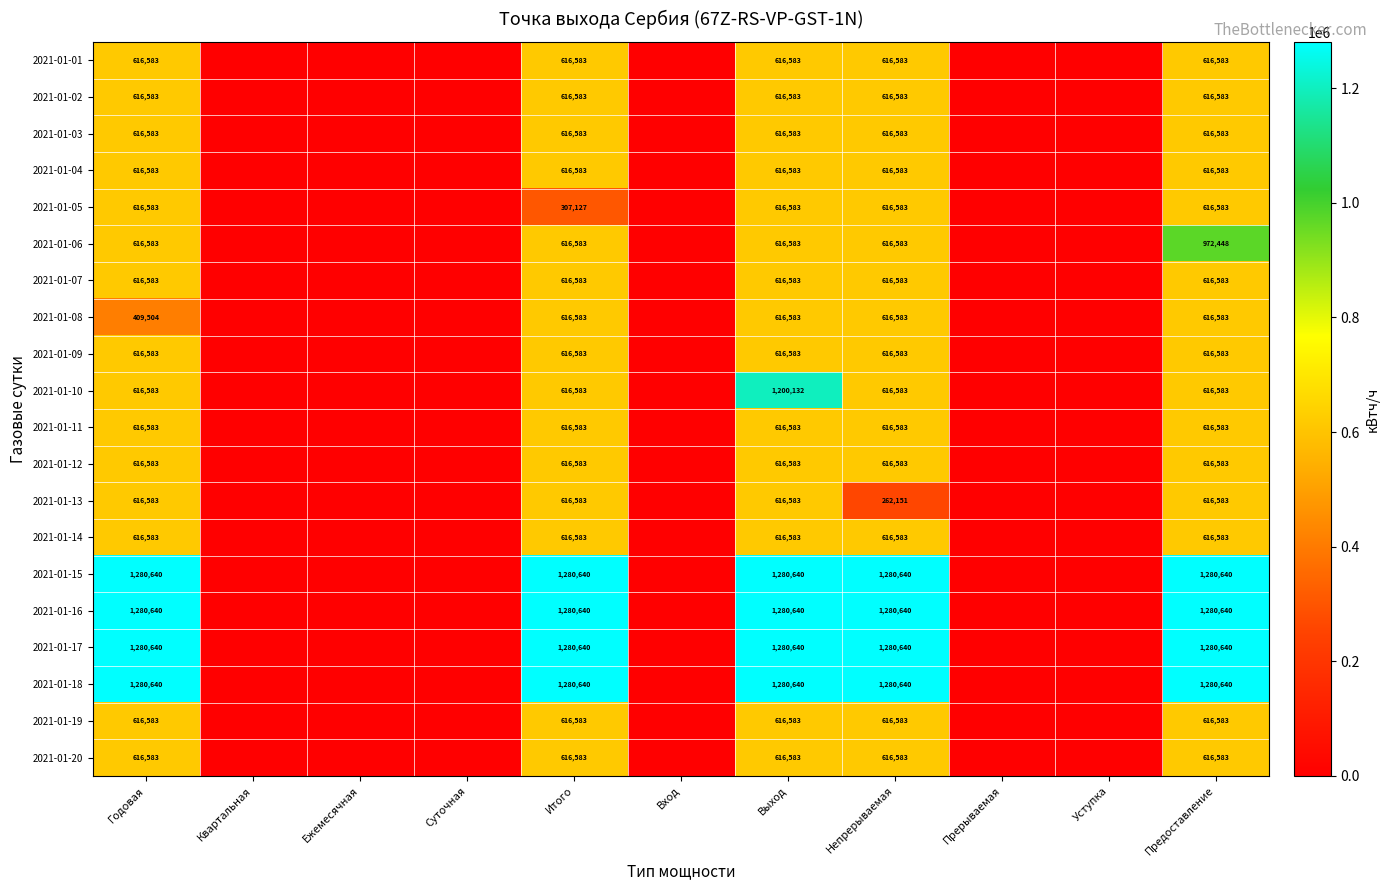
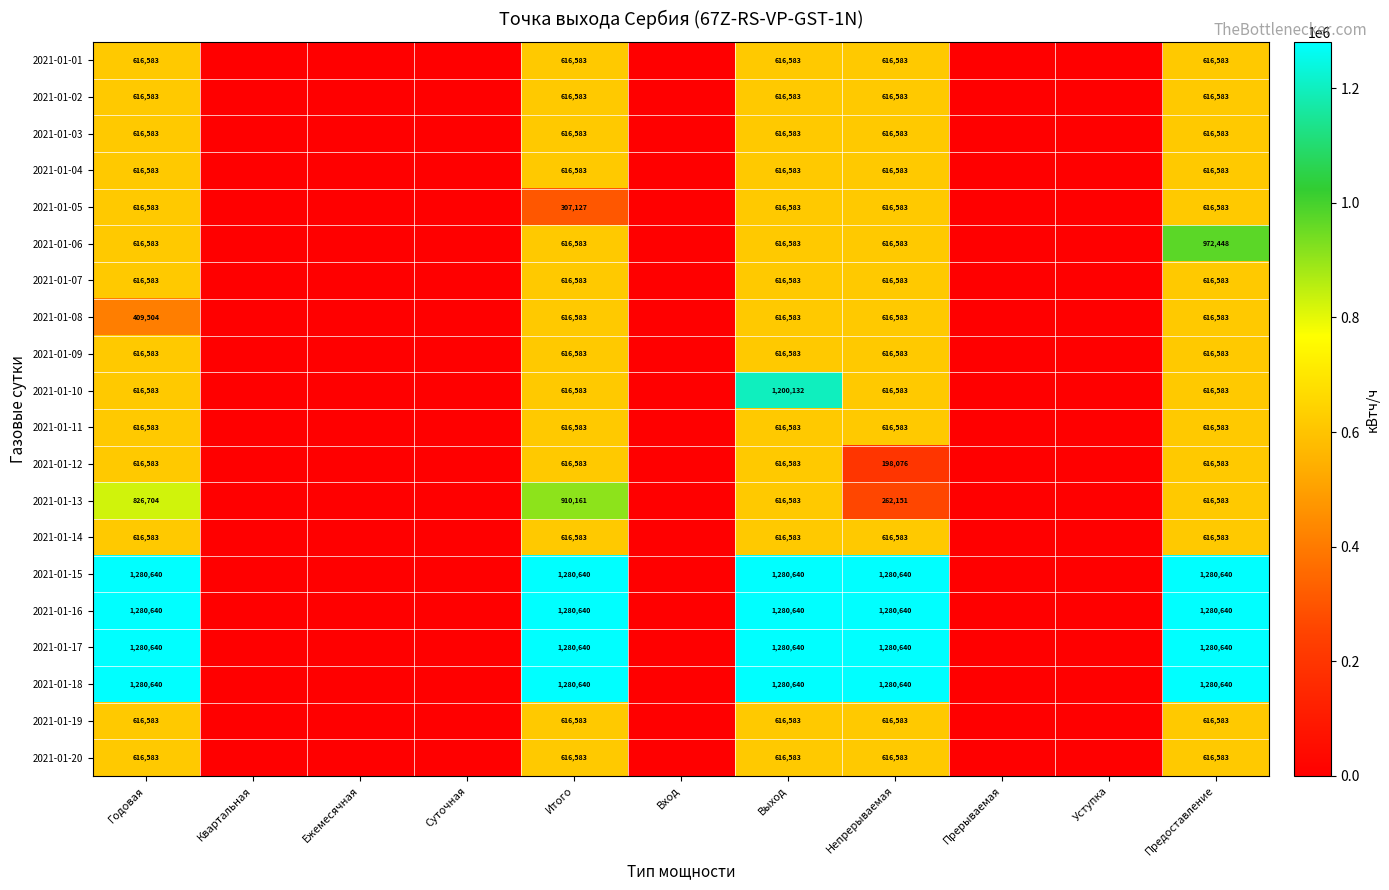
  {
    "2021-01-01": {
      "Годовая": "616,583",
      "Итого": "616,583",
      "Выход": "616,583",
      "Непрерываемая": "616,583",
      "Предоставление": "616,583"
    },
    "2021-01-02": {
      "Годовая": "616,583",
      "Итого": "616,583",
      "Выход": "616,583",
      "Непрерываемая": "616,583",
      "Предоставление": "616,583"
    },
    "2021-01-03": {
      "Годовая": "616,583",
      "Итого": "616,583",
      "Выход": "616,583",
      "Непрерываемая": "616,583",
      "Предоставление": "616,583"
    },
    "2021-01-04": {
      "Годовая": "616,583",
      "Итого": "616,583",
      "Выход": "616,583",
      "Непрерываемая": "616,583",
      "Предоставление": "616,583"
    },
    "2021-01-05": {
      "Годовая": "616,583",
      "Итого": "307,127",
      "Выход": "616,583",
      "Непрерываемая": "616,583",
      "Предоставление": "616,583"
    },
    "2021-01-06": {
      "Годовая": "616,583",
      "Итого": "616,583",
      "Выход": "616,583",
      "Непрерываемая": "616,583",
      "Предоставление": "972,448"
    },
    "2021-01-07": {
      "Годовая": "616,583",
      "Итого": "616,583",
      "Выход": "616,583",
      "Непрерываемая": "616,583",
      "Предоставление": "616,583"
    },
    "2021-01-08": {
      "Годовая": "409,504",
      "Итого": "616,583",
      "Выход": "616,583",
      "Непрерываемая": "616,583",
      "Предоставление": "616,583"
    },
    "2021-01-09": {
      "Годовая": "616,583",
      "Итого": "616,583",
      "Выход": "616,583",
      "Непрерываемая": "616,583",
      "Предоставление": "616,583"
    },
    "2021-01-10": {
      "Годовая": "616,583",
      "Итого": "616,583",
      "Выход": "1,200,132",
      "Непрерываемая": "616,583",
      "Предоставление": "616,583"
    },
    "2021-01-11": {
      "Годовая": "616,583",
      "Итого": "616,583",
      "Выход": "616,583",
      "Непрерываемая": "616,583",
      "Предоставление": "616,583"
    },
    "2021-01-12": {
      "Годовая": "616,583",
      "Итого": "616,583",
      "Выход": "616,583",
-     "Непрерываемая": "616,583",
+     "Непрерываемая": "198,076",
      "Предоставление": "616,583"
    },
    "2021-01-13": {
-     "Годовая": "616,583",
-     "Итого": "616,583",
+     "Годовая": "826,704",
+     "Итого": "910,161",
      "Выход": "616,583",
      "Непрерываемая": "262,151",
      "Предоставление": "616,583"
    },
    "2021-01-14": {
      "Годовая": "616,583",
      "Итого": "616,583",
      "Выход": "616,583",
      "Непрерываемая": "616,583",
      "Предоставление": "616,583"
    },
    "2021-01-15": {
      "Годовая": "1,280,640",
      "Итого": "1,280,640",
      "Выход": "1,280,640",
      "Непрерываемая": "1,280,640",
      "Предоставление": "1,280,640"
    },
    "2021-01-16": {
      "Годовая": "1,280,640",
      "Итого": "1,280,640",
      "Выход": "1,280,640",
      "Непрерываемая": "1,280,640",
      "Предоставление": "1,280,640"
    },
    "2021-01-17": {
      "Годовая": "1,280,640",
      "Итого": "1,280,640",
      "Выход": "1,280,640",
      "Непрерываемая": "1,280,640",
      "Предоставление": "1,280,640"
    },
    "2021-01-18": {
      "Годовая": "1,280,640",
      "Итого": "1,280,640",
      "Выход": "1,280,640",
      "Непрерываемая": "1,280,640",
      "Предоставление": "1,280,640"
    },
    "2021-01-19": {
      "Годовая": "616,583",
      "Итого": "616,583",
      "Выход": "616,583",
      "Непрерываемая": "616,583",
      "Предоставление": "616,583"
    },
    "2021-01-20": {
      "Годовая": "616,583",
      "Итого": "616,583",
      "Выход": "616,583",
      "Непрерываемая": "616,583",
      "Предоставление": "616,583"
    }
  }
